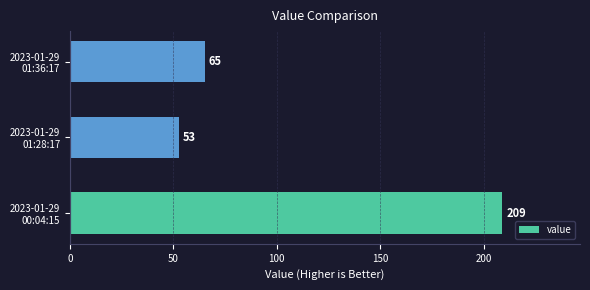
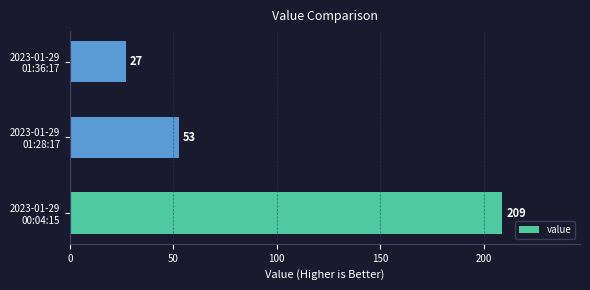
  {
-   "2023-01-29 01:36:17": 65,
+   "2023-01-29 01:36:17": 27,
    "2023-01-29 01:28:17": 53,
    "2023-01-29 00:04:15": 209
  }
